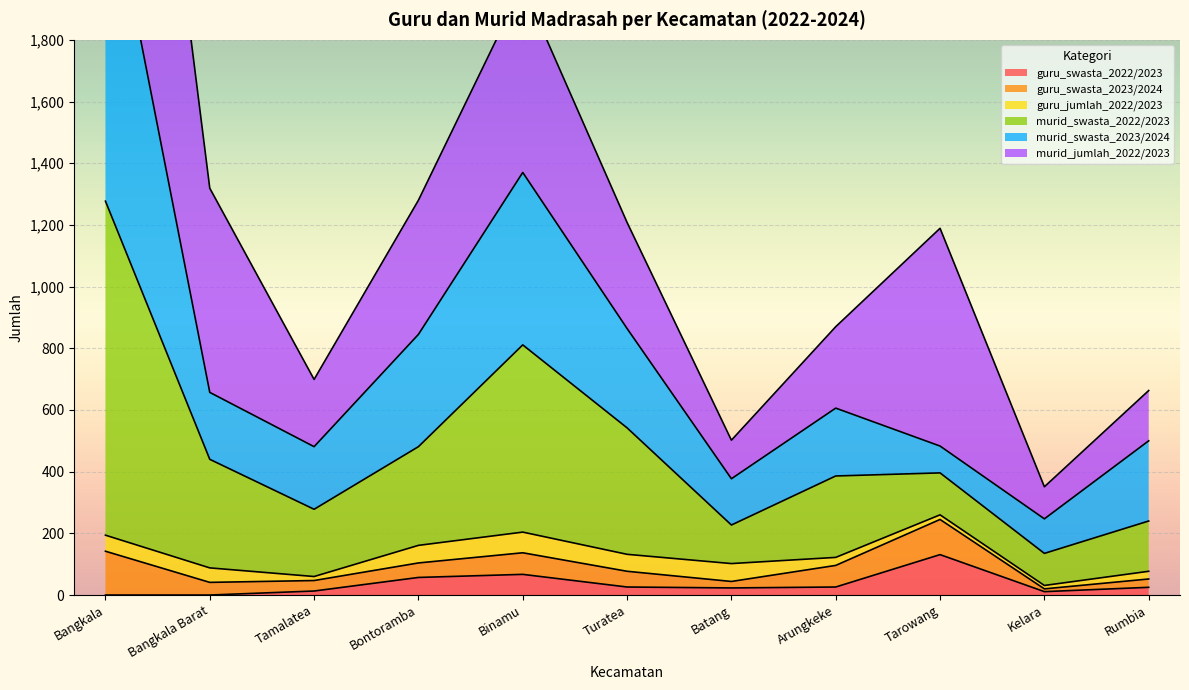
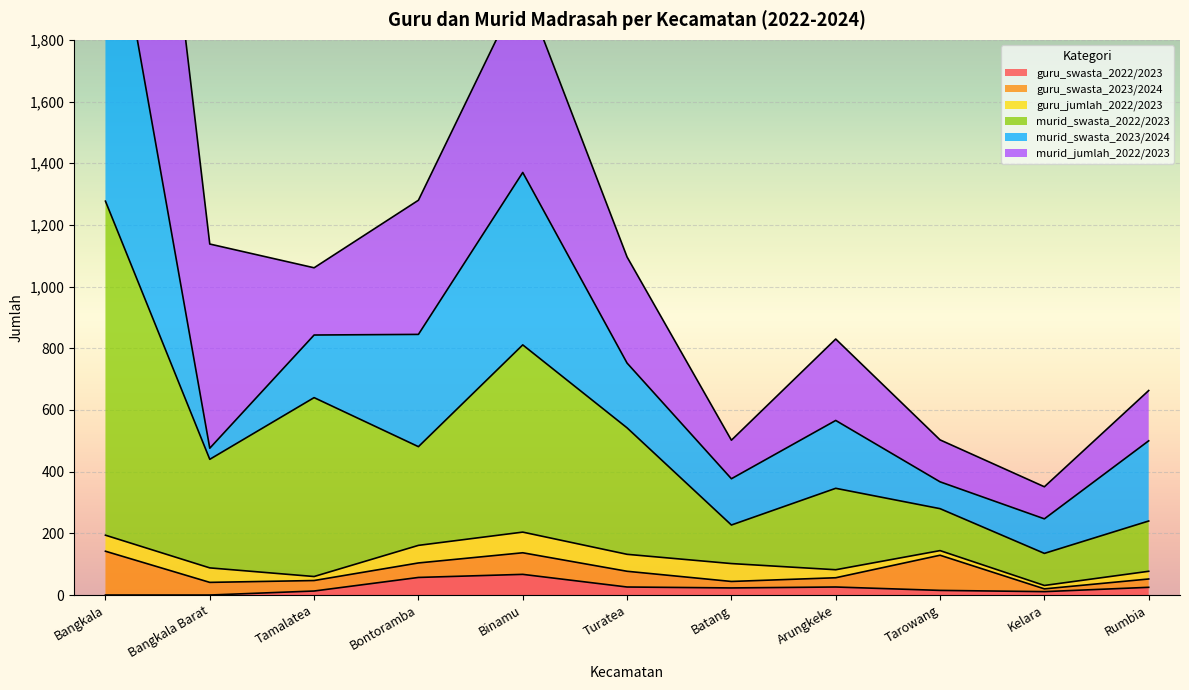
  {
    "guru_swasta_2022/2023": {
      "Bangkala": "0",
      "Bangkala Barat": "0",
      "Tamalatea": "10",
      "Bontoramba": "60",
      "Binamu": "70",
      "Turatea": "30",
      "Batang": "20",
      "Arungkeke": "30",
-     "Tarowang": "130",
+     "Tarowang": "20",
      "Kelara": "10",
      "Rumbia": "30"
    },
    "guru_swasta_2023/2024": {
      "Bangkala": "140",
      "Bangkala Barat": "40",
      "Tamalatea": "30",
      "Bontoramba": "50",
      "Binamu": "70",
      "Turatea": "50",
      "Batang": "20",
-     "Arungkeke": "70",
+     "Arungkeke": "30",
      "Tarowang": "110",
      "Kelara": "10",
      "Rumbia": "30"
    },
    "guru_jumlah_2022/2023": {
      "Bangkala": "50",
      "Bangkala Barat": "50",
      "Tamalatea": "10",
      "Bontoramba": "60",
      "Binamu": "70",
      "Turatea": "60",
      "Batang": "60",
      "Arungkeke": "30",
      "Tarowang": "20",
      "Kelara": "10",
      "Rumbia": "30"
    },
    "murid_swasta_2022/2023": {
      "Bangkala": "1,080",
      "Bangkala Barat": "350",
-     "Tamalatea": "220",
+     "Tamalatea": "580",
      "Bontoramba": "320",
      "Binamu": "610",
      "Turatea": "410",
      "Batang": "130",
      "Arungkeke": "260",
      "Tarowang": "140",
      "Kelara": "100",
      "Rumbia": "160"
    },
    "murid_swasta_2023/2024": {
-     "Bangkala Barat": "220",
+     "Bangkala Barat": "40",
      "Tamalatea": "200",
      "Bontoramba": "360",
      "Binamu": "560",
-     "Turatea": "320",
+     "Turatea": "210",
      "Batang": "150",
      "Arungkeke": "220",
      "Tarowang": "90",
      "Kelara": "110",
      "Rumbia": "260"
    },
    "murid_jumlah_2022/2023": {
      "Bangkala Barat": "660",
      "Tamalatea": "220",
      "Bontoramba": "440",
      "Turatea": "340",
      "Batang": "130",
      "Arungkeke": "260",
-     "Tarowang": "710",
+     "Tarowang": "140",
      "Kelara": "100",
      "Rumbia": "160"
    }
  }
